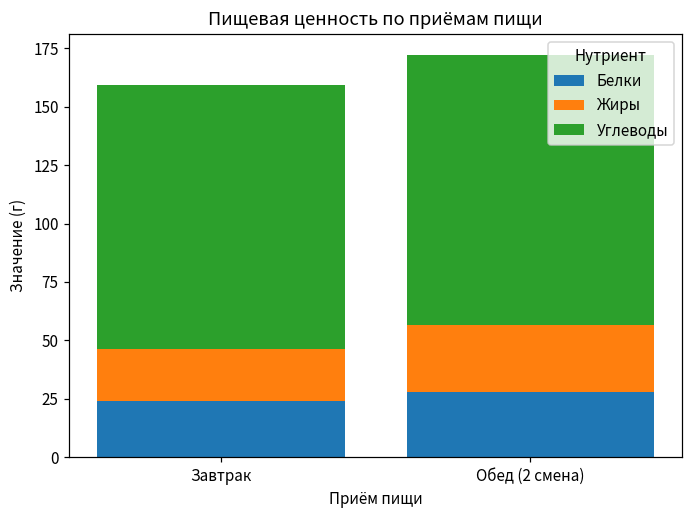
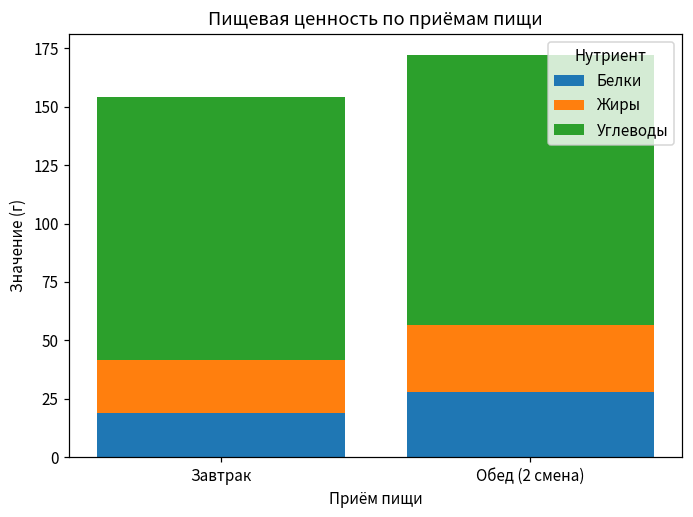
  {
    "Белки": {
-     "Завтрак": 24,
+     "Завтрак": 19,
      "Обед (2 смена)": 28
    },
    "Жиры": {
      "Завтрак": 23,
      "Обед (2 смена)": 29
    },
    "Углеводы": {
      "Завтрак": 113,
      "Обед (2 смена)": 116
    }
  }
